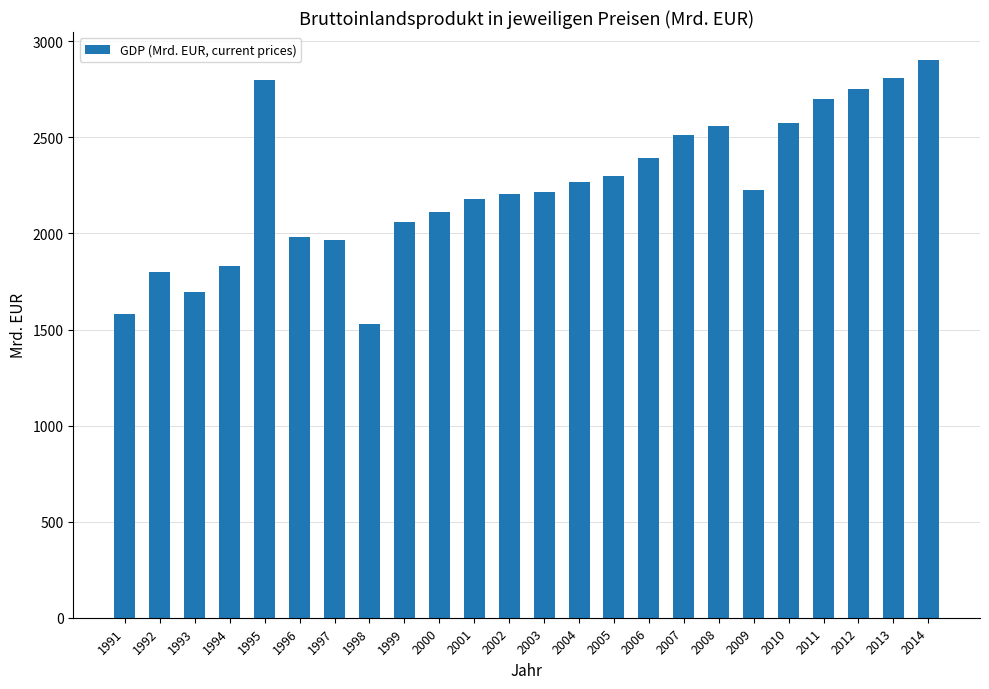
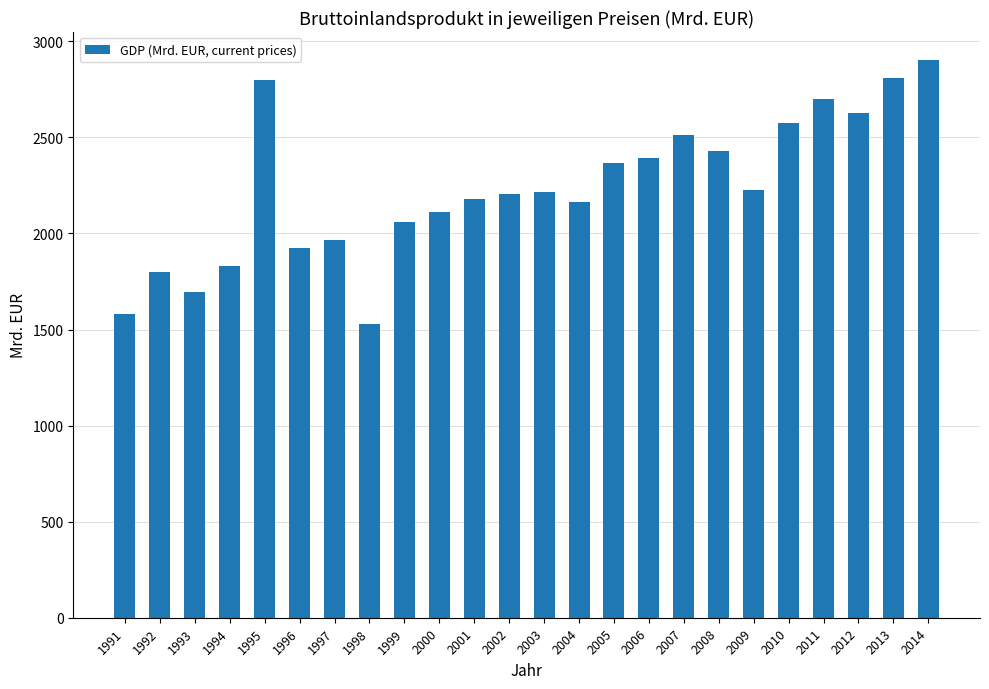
  {
    "1991": 1580,
    "1992": 1800,
    "1993": 1700,
    "1994": 1830,
    "1995": 2800,
-   "1996": 1980,
+   "1996": 1920,
    "1997": 1960,
    "1998": 1530,
    "1999": 2060,
    "2000": 2110,
    "2001": 2180,
    "2002": 2210,
    "2003": 2220,
-   "2004": 2270,
-   "2005": 2300,
+   "2004": 2160,
+   "2005": 2370,
    "2006": 2390,
    "2007": 2510,
-   "2008": 2560,
+   "2008": 2430,
    "2009": 2230,
    "2010": 2580,
    "2011": 2700,
-   "2012": 2750,
+   "2012": 2630,
    "2013": 2810,
    "2014": 2900
  }
